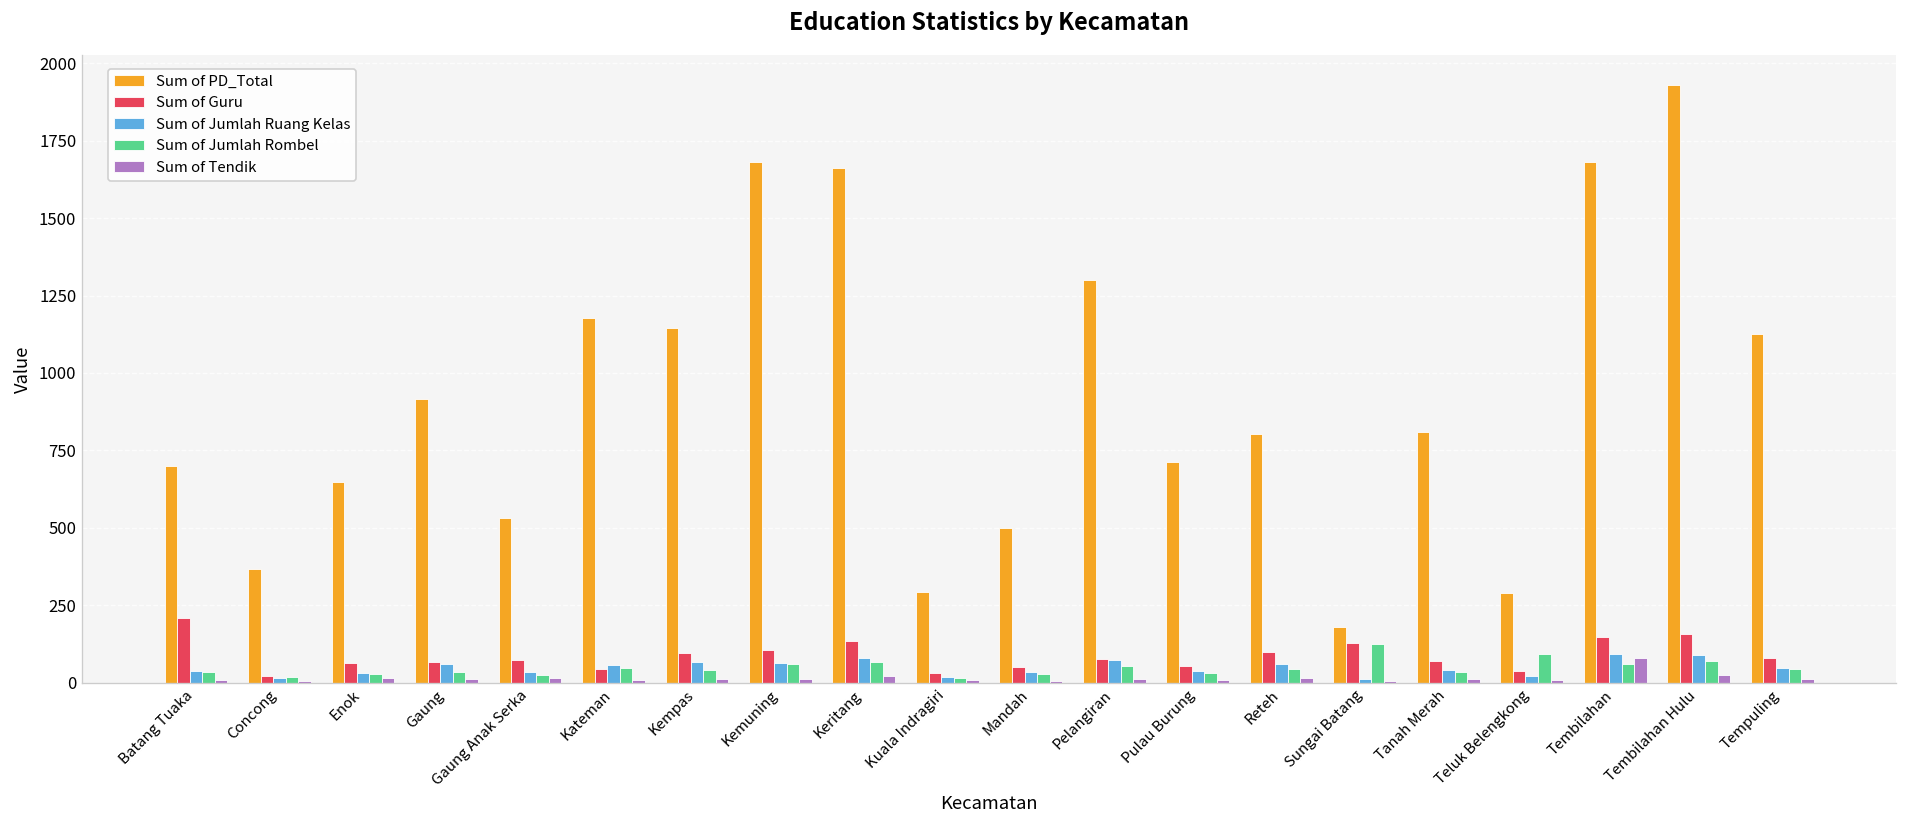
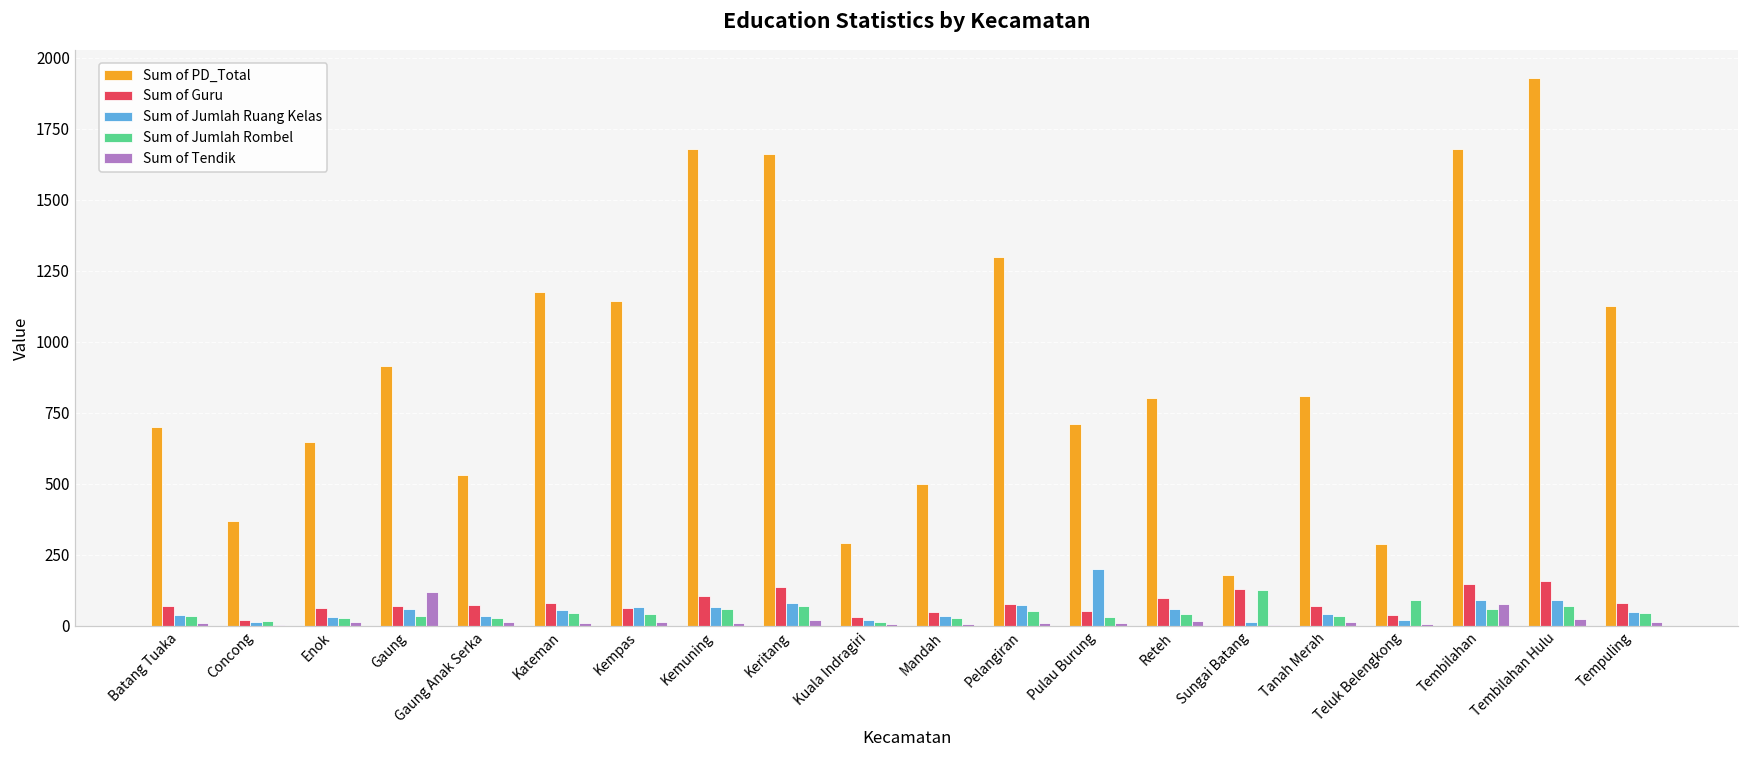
  {
    "Sum of PD_Total": {
      "Batang Tuaka": 700,
      "Concong": 370,
      "Enok": 650,
      "Gaung": 920,
      "Gaung Anak Serka": 530,
      "Kateman": 1180,
      "Kempas": 1150,
      "Kemuning": 1680,
      "Keritang": 1660,
      "Kuala Indragiri": 290,
      "Mandah": 500,
      "Pelangiran": 1300,
      "Pulau Burung": 710,
      "Reteh": 800,
      "Sungai Batang": 180,
      "Tanah Merah": 810,
      "Teluk Belengkong": 290,
      "Tembilahan": 1680,
      "Tembilahan Hulu": 1930,
      "Tempuling": 1130
    },
    "Sum of Guru": {
-     "Batang Tuaka": 210,
+     "Batang Tuaka": 70,
      "Concong": 20,
      "Enok": 60,
      "Gaung": 70,
      "Gaung Anak Serka": 70,
-     "Kateman": 40,
-     "Kempas": 100,
+     "Kateman": 80,
+     "Kempas": 60,
      "Kemuning": 100,
      "Keritang": 140,
      "Kuala Indragiri": 30,
      "Mandah": 50,
      "Pelangiran": 80,
      "Pulau Burung": 50,
      "Reteh": 100,
      "Sungai Batang": 130,
      "Tanah Merah": 70,
      "Teluk Belengkong": 40,
      "Tembilahan": 150,
      "Tembilahan Hulu": 160,
      "Tempuling": 80
    },
    "Sum of Jumlah Ruang Kelas": {
      "Batang Tuaka": 40,
      "Concong": 10,
      "Enok": 30,
      "Gaung": 60,
      "Gaung Anak Serka": 30,
      "Kateman": 60,
      "Kempas": 70,
      "Kemuning": 70,
      "Keritang": 80,
      "Kuala Indragiri": 20,
      "Mandah": 40,
      "Pelangiran": 70,
-     "Pulau Burung": 40,
+     "Pulau Burung": 200,
      "Reteh": 60,
      "Sungai Batang": 10,
      "Tanah Merah": 40,
      "Teluk Belengkong": 20,
      "Tembilahan": 90,
      "Tembilahan Hulu": 90,
      "Tempuling": 50
    },
    "Sum of Jumlah Rombel": {
      "Batang Tuaka": 30,
      "Concong": 20,
      "Enok": 30,
      "Gaung": 40,
      "Gaung Anak Serka": 30,
      "Kateman": 50,
      "Kempas": 40,
      "Kemuning": 60,
      "Keritang": 70,
      "Kuala Indragiri": 20,
      "Mandah": 30,
      "Pelangiran": 50,
      "Pulau Burung": 30,
      "Reteh": 40,
      "Sungai Batang": 130,
      "Tanah Merah": 30,
      "Teluk Belengkong": 90,
      "Tembilahan": 60,
      "Tembilahan Hulu": 70,
      "Tempuling": 50
    },
    "Sum of Tendik": {
      "Enok": 10,
-     "Gaung": 10,
+     "Gaung": 120,
      "Gaung Anak Serka": 10,
      "Kempas": 10,
      "Kemuning": 10,
      "Keritang": 20,
      "Pelangiran": 10,
      "Pulau Burung": 10,
      "Reteh": 20,
      "Tanah Merah": 10,
      "Tembilahan": 80,
      "Tembilahan Hulu": 20,
      "Tempuling": 10
    }
  }
